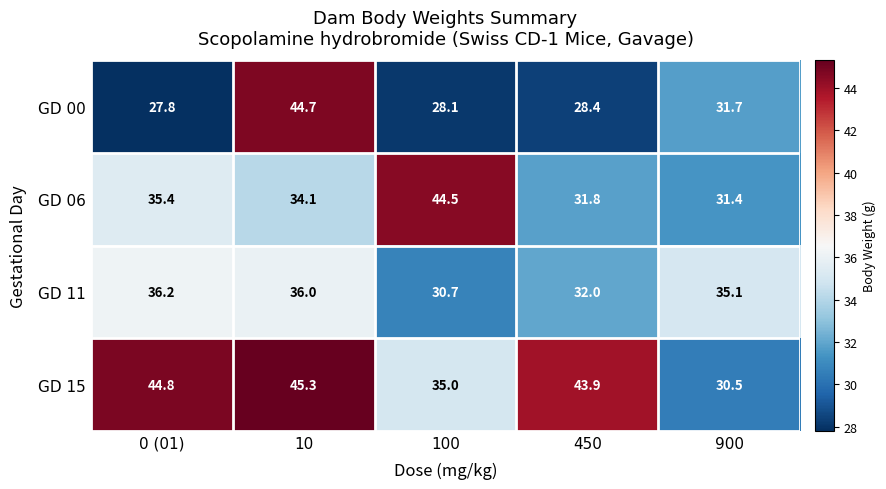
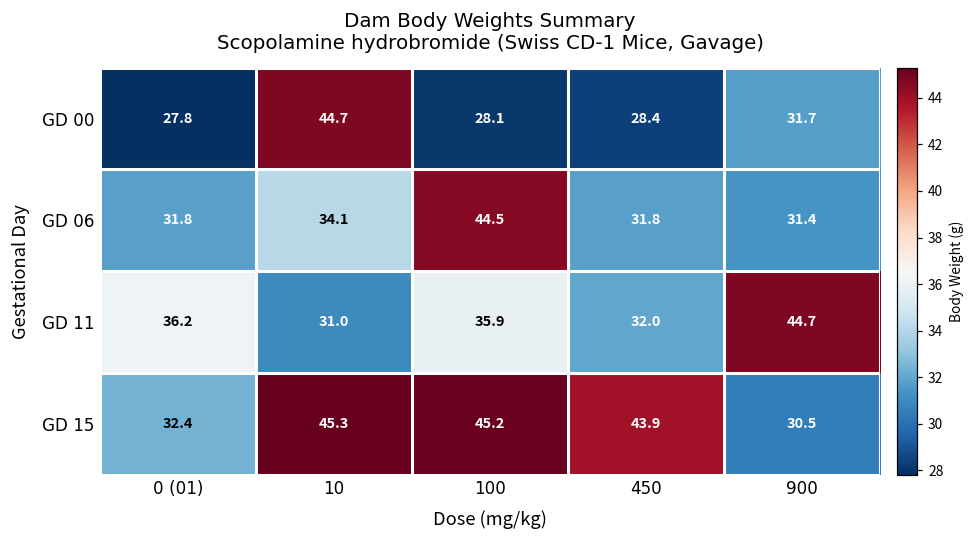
  {
    "GD 00": {
      "0 (01)": 27.8,
      "10": 44.7,
      "100": 28.1,
      "450": 28.4,
      "900": 31.7
    },
    "GD 06": {
-     "0 (01)": 35.4,
+     "0 (01)": 31.8,
      "10": 34.1,
      "100": 44.5,
      "450": 31.8,
      "900": 31.4
    },
    "GD 11": {
      "0 (01)": 36.2,
-     "10": 36.0,
-     "100": 30.7,
+     "10": 31.0,
+     "100": 35.9,
      "450": 32.0,
-     "900": 35.1
+     "900": 44.7
    },
    "GD 15": {
-     "0 (01)": 44.8,
+     "0 (01)": 32.4,
      "10": 45.3,
-     "100": 35.0,
+     "100": 45.2,
      "450": 43.9,
      "900": 30.5
    }
  }
